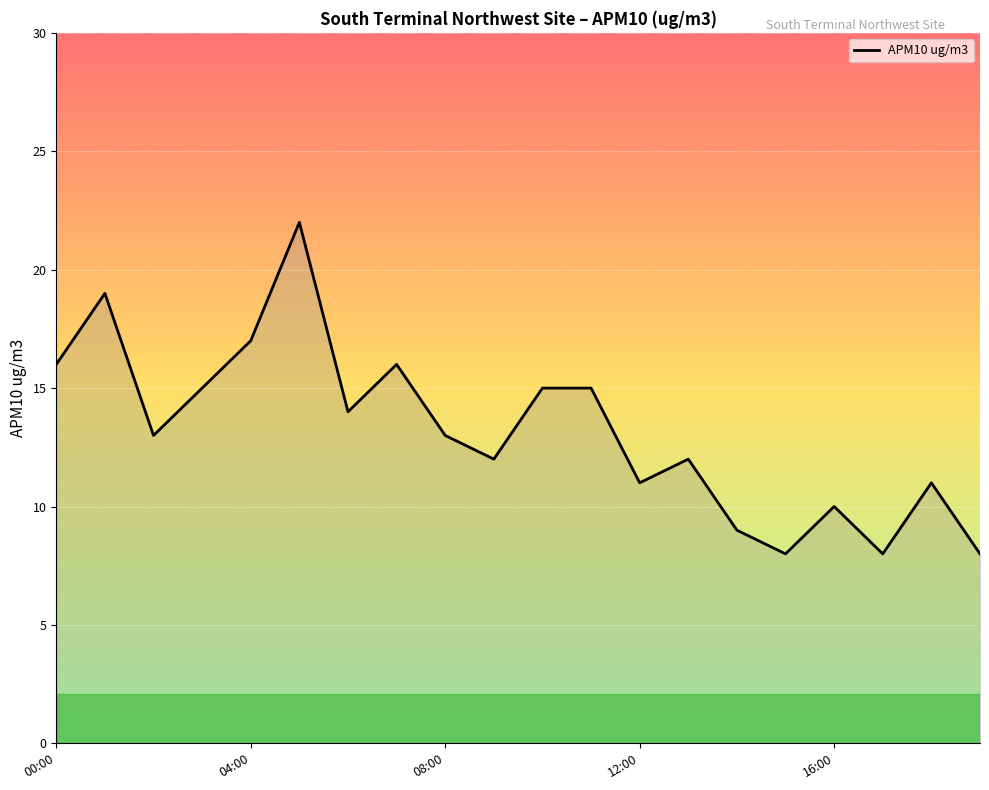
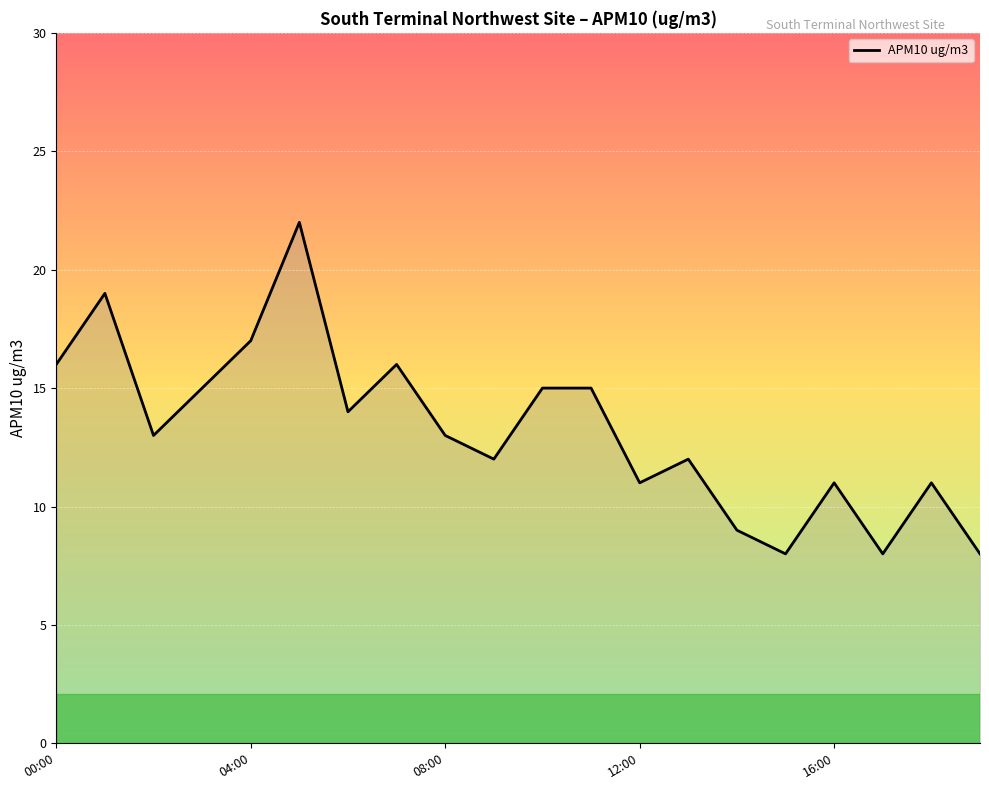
  {
    "00:00": 16,
    "04:00": 17,
    "08:00": 13,
    "12:00": 11,
-   "16:00": 10
+   "16:00": 11
  }
